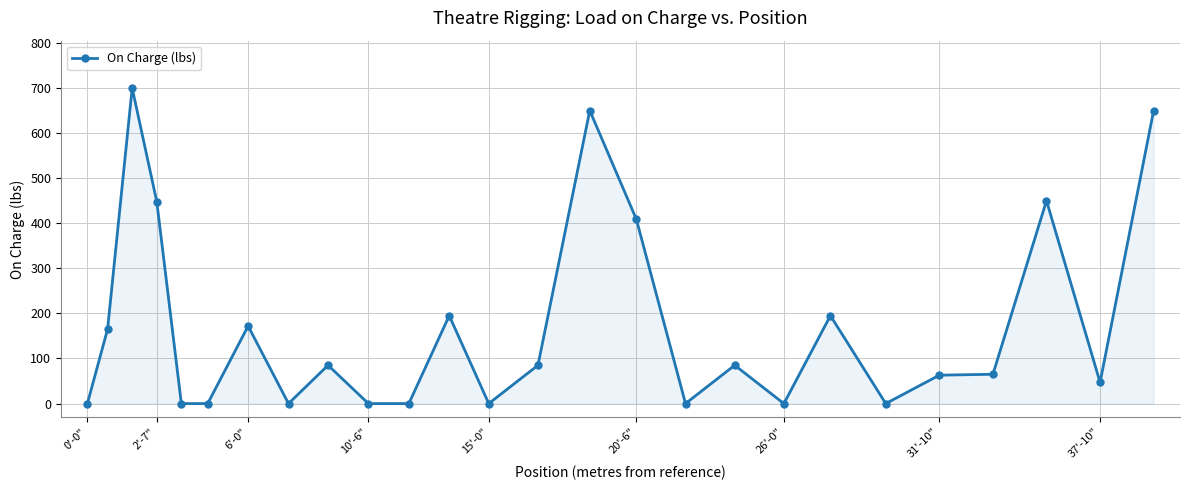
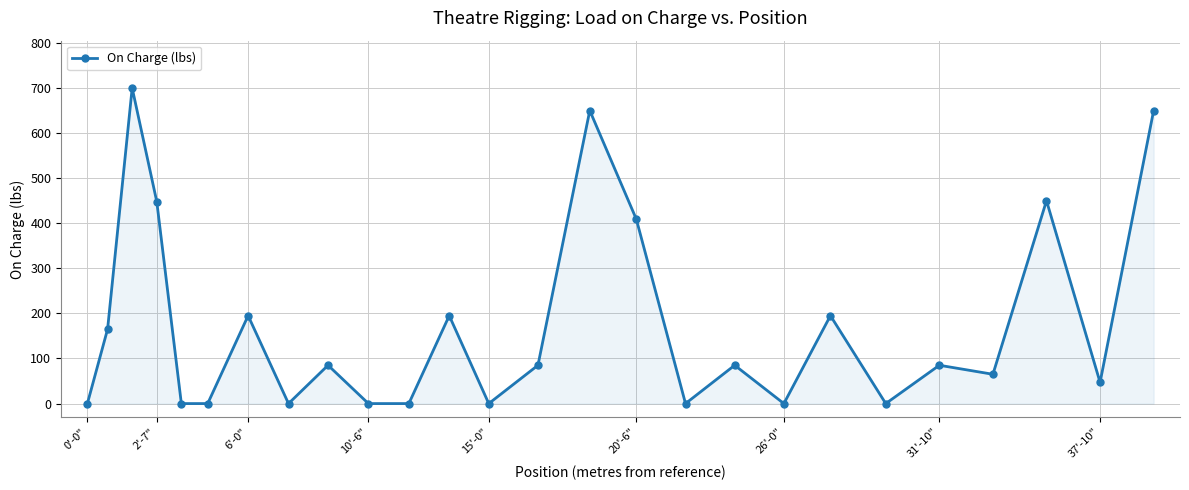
  {
    "0'-0\"": 0,
    "2'-7\"": 450,
-   "6'-0\"": 170,
+   "6'-0\"": 200,
    "10'-6\"": 0,
    "15'-0\"": 0,
    "20'-6\"": 410,
    "26'-0\"": 0,
-   "31'-10\"": 60,
+   "31'-10\"": 90,
    "37'-10\"": 50
  }
